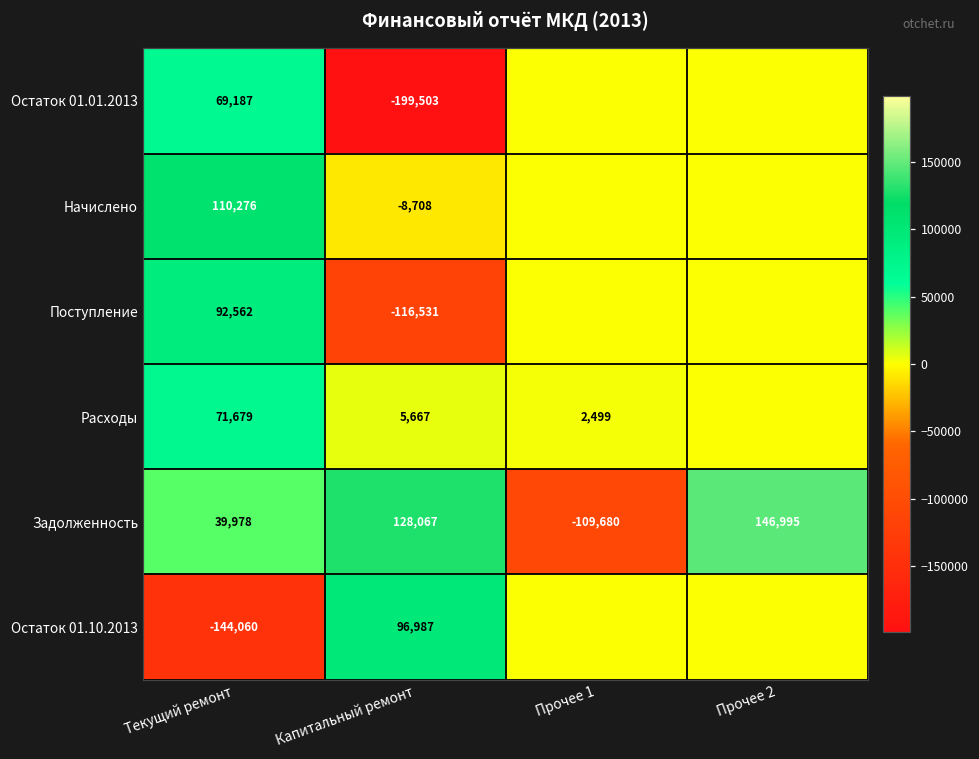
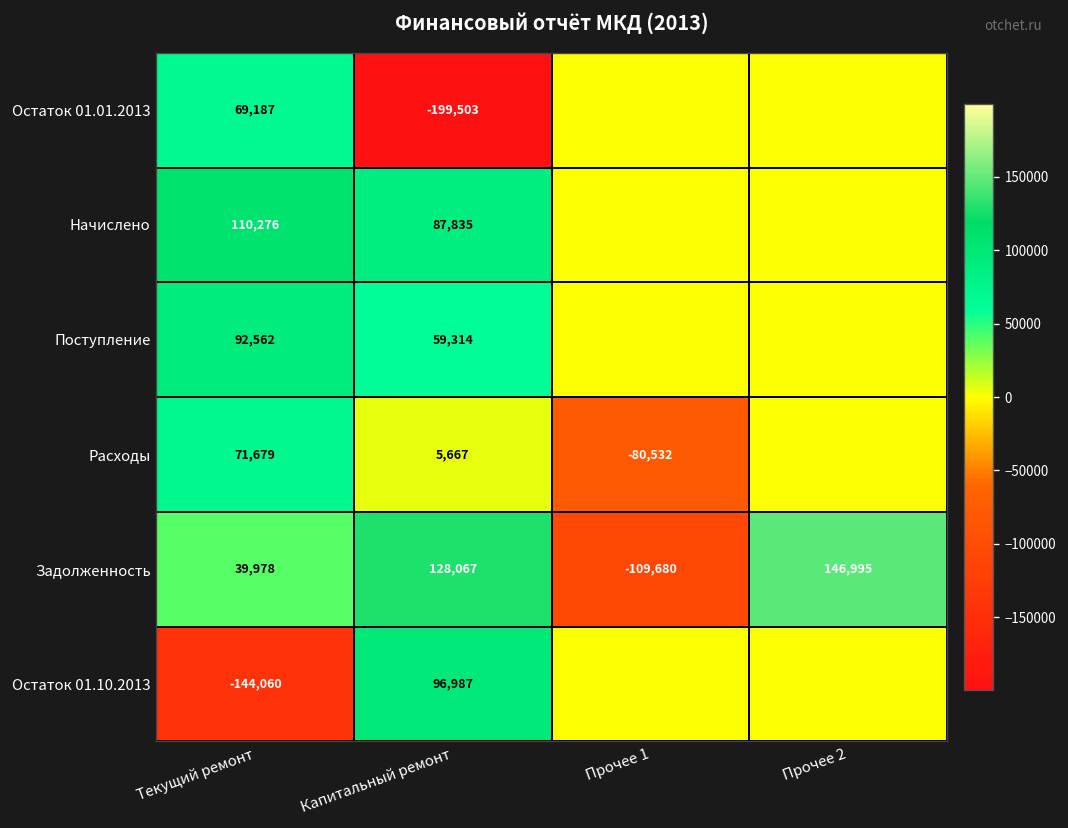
  {
    "Остаток 01.01.2013": {
      "Текущий ремонт": "69,187",
      "Капитальный ремонт": "-199,503"
    },
    "Начислено": {
      "Текущий ремонт": "110,276",
-     "Капитальный ремонт": "-8,708"
+     "Капитальный ремонт": "87,835"
    },
    "Поступление": {
      "Текущий ремонт": "92,562",
-     "Капитальный ремонт": "-116,531"
+     "Капитальный ремонт": "59,314"
    },
    "Расходы": {
      "Текущий ремонт": "71,679",
      "Капитальный ремонт": "5,667",
-     "Прочее 1": "2,499"
+     "Прочее 1": "-80,532"
    },
    "Задолженность": {
      "Текущий ремонт": "39,978",
      "Капитальный ремонт": "128,067",
      "Прочее 1": "-109,680",
      "Прочее 2": "146,995"
    },
    "Остаток 01.10.2013": {
      "Текущий ремонт": "-144,060",
      "Капитальный ремонт": "96,987"
    }
  }
